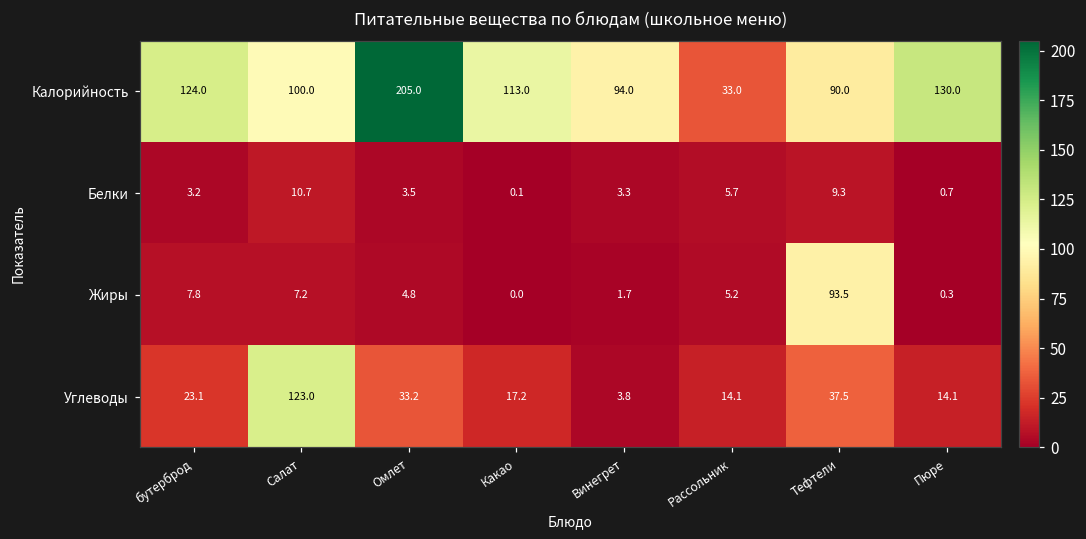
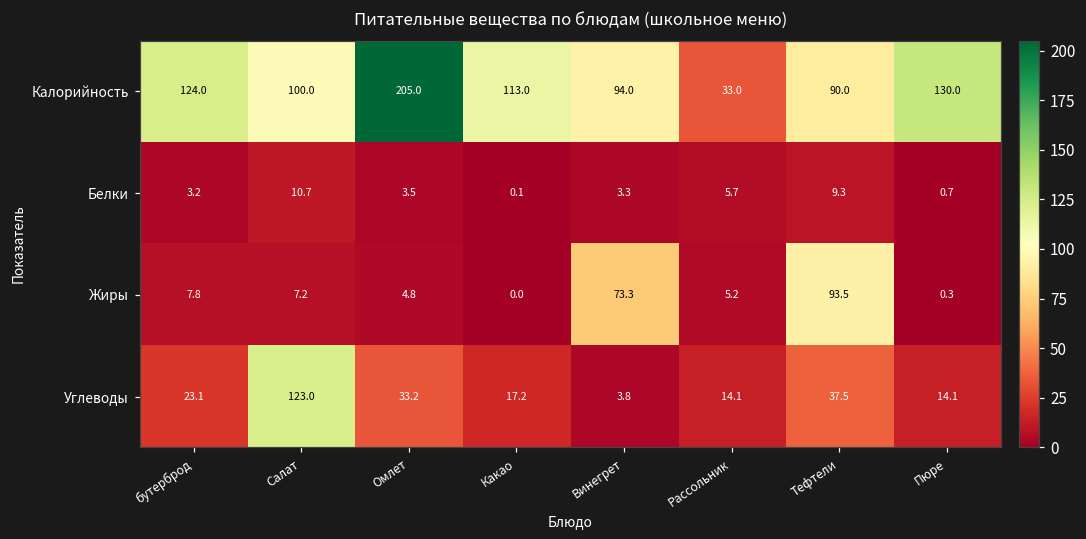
  {
    "Калорийность": {
      "бутерброд": 124.0,
      "Салат": 100.0,
      "Омлет": 205.0,
      "Какао": 113.0,
      "Винегрет": 94.0,
      "Рассольник": 33.0,
      "Тефтели": 90.0,
      "Пюре": 130.0
    },
    "Белки": {
      "бутерброд": 3.2,
      "Салат": 10.7,
      "Омлет": 3.5,
      "Какао": 0.1,
      "Винегрет": 3.3,
      "Рассольник": 5.7,
      "Тефтели": 9.3,
      "Пюре": 0.7
    },
    "Жиры": {
      "бутерброд": 7.8,
      "Салат": 7.2,
      "Омлет": 4.8,
      "Какао": 0.0,
-     "Винегрет": 1.7,
+     "Винегрет": 73.3,
      "Рассольник": 5.2,
      "Тефтели": 93.5,
      "Пюре": 0.3
    },
    "Углеводы": {
      "бутерброд": 23.1,
      "Салат": 123.0,
      "Омлет": 33.2,
      "Какао": 17.2,
      "Винегрет": 3.8,
      "Рассольник": 14.1,
      "Тефтели": 37.5,
      "Пюре": 14.1
    }
  }
